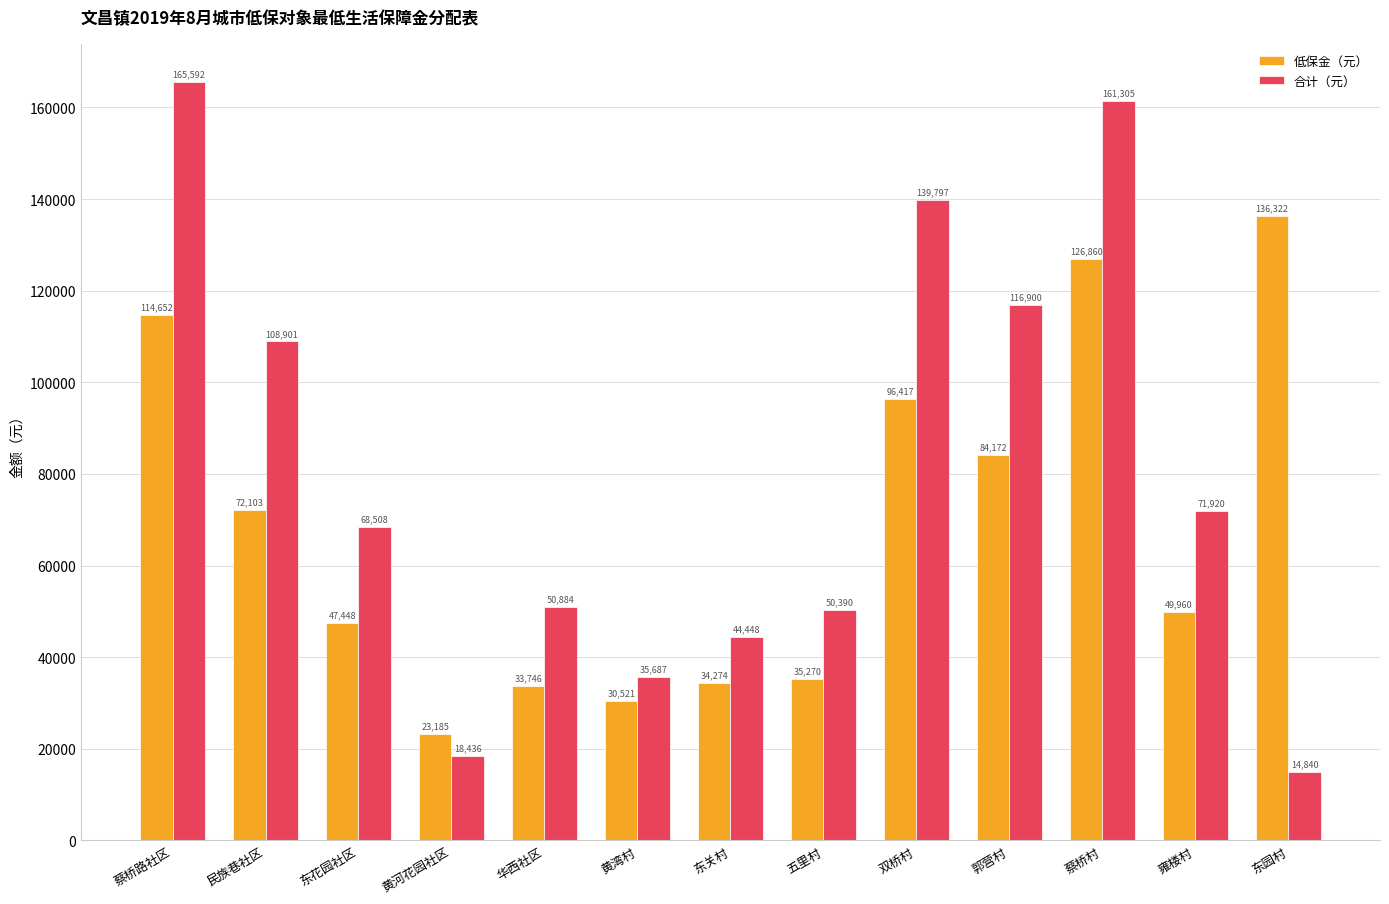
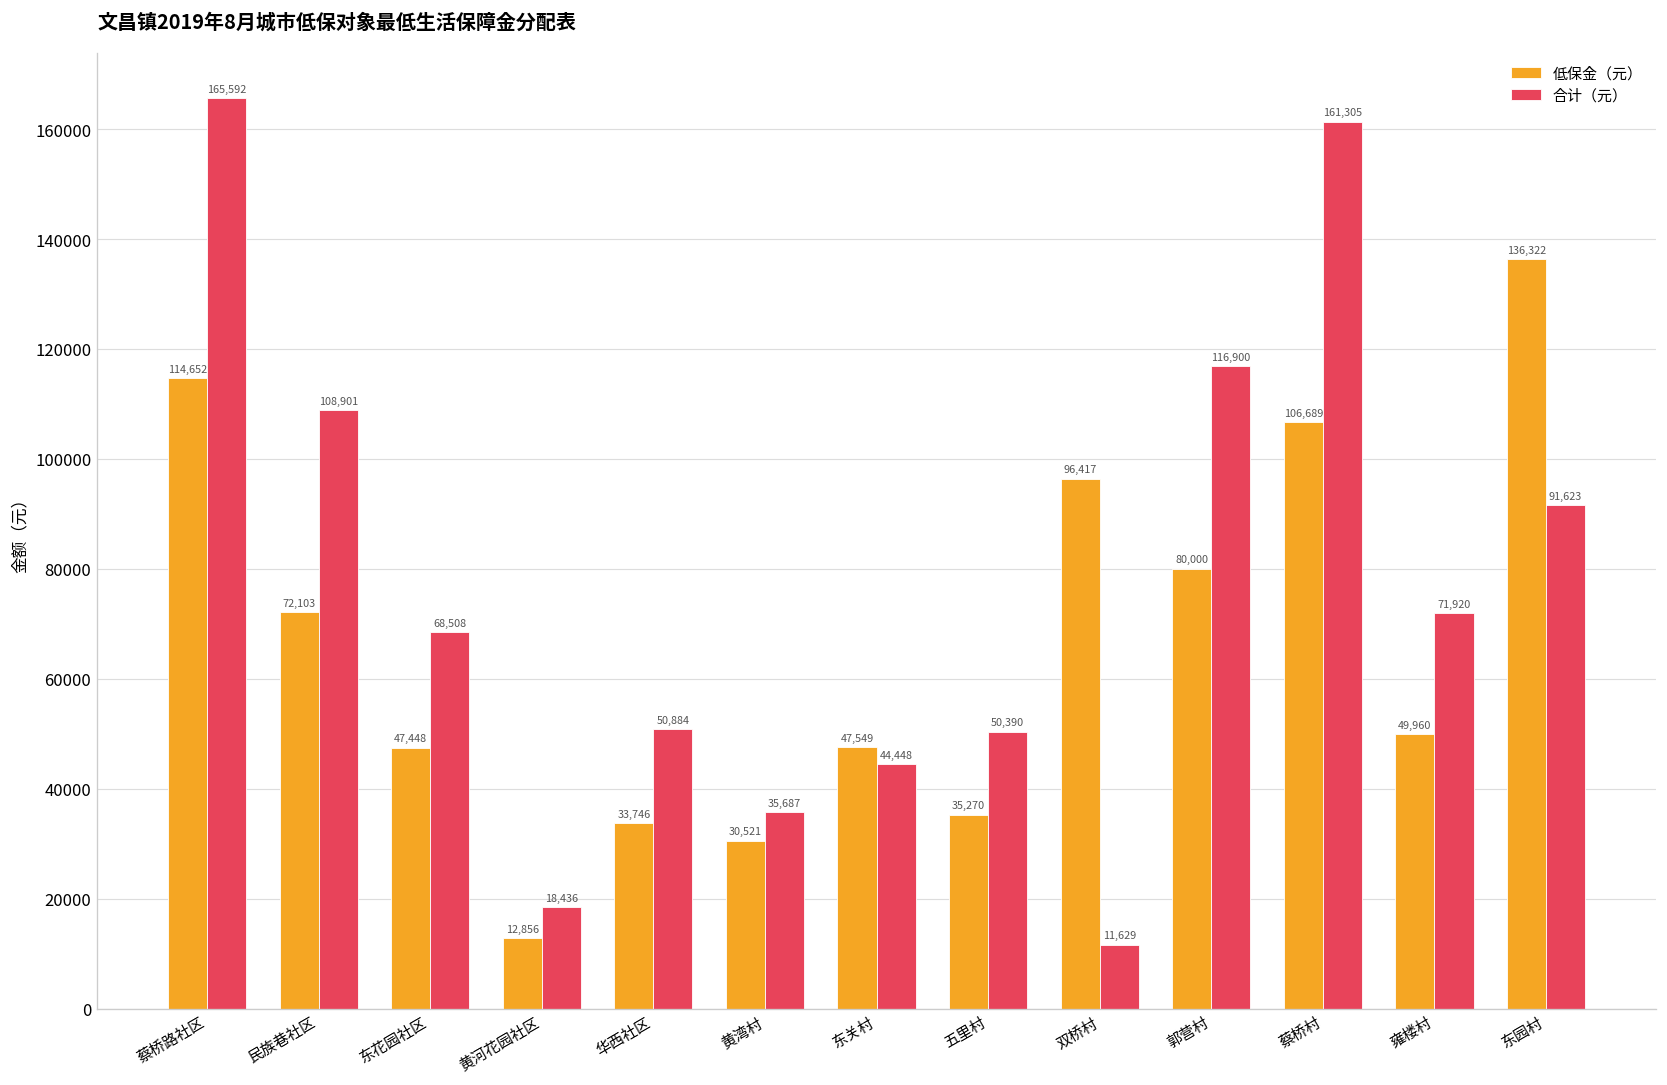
  {
    "低保金（元）": {
      "蔡桥路社区": "114,652",
      "民族巷社区": "72,103",
      "东花园社区": "47,448",
-     "黄河花园社区": "23,185",
+     "黄河花园社区": "12,856",
      "华西社区": "33,746",
      "黄湾村": "30,521",
-     "东关村": "34,274",
+     "东关村": "47,549",
      "五里村": "35,270",
      "双桥村": "96,417",
-     "郭营村": "84,172",
-     "蔡桥村": "126,860",
+     "郭营村": "80,000",
+     "蔡桥村": "106,689",
      "雍楼村": "49,960",
      "东园村": "136,322"
    },
    "合计（元）": {
      "蔡桥路社区": "165,592",
      "民族巷社区": "108,901",
      "东花园社区": "68,508",
      "黄河花园社区": "18,436",
      "华西社区": "50,884",
      "黄湾村": "35,687",
      "东关村": "44,448",
      "五里村": "50,390",
-     "双桥村": "139,797",
+     "双桥村": "11,629",
      "郭营村": "116,900",
      "蔡桥村": "161,305",
      "雍楼村": "71,920",
-     "东园村": "14,840"
+     "东园村": "91,623"
    }
  }
